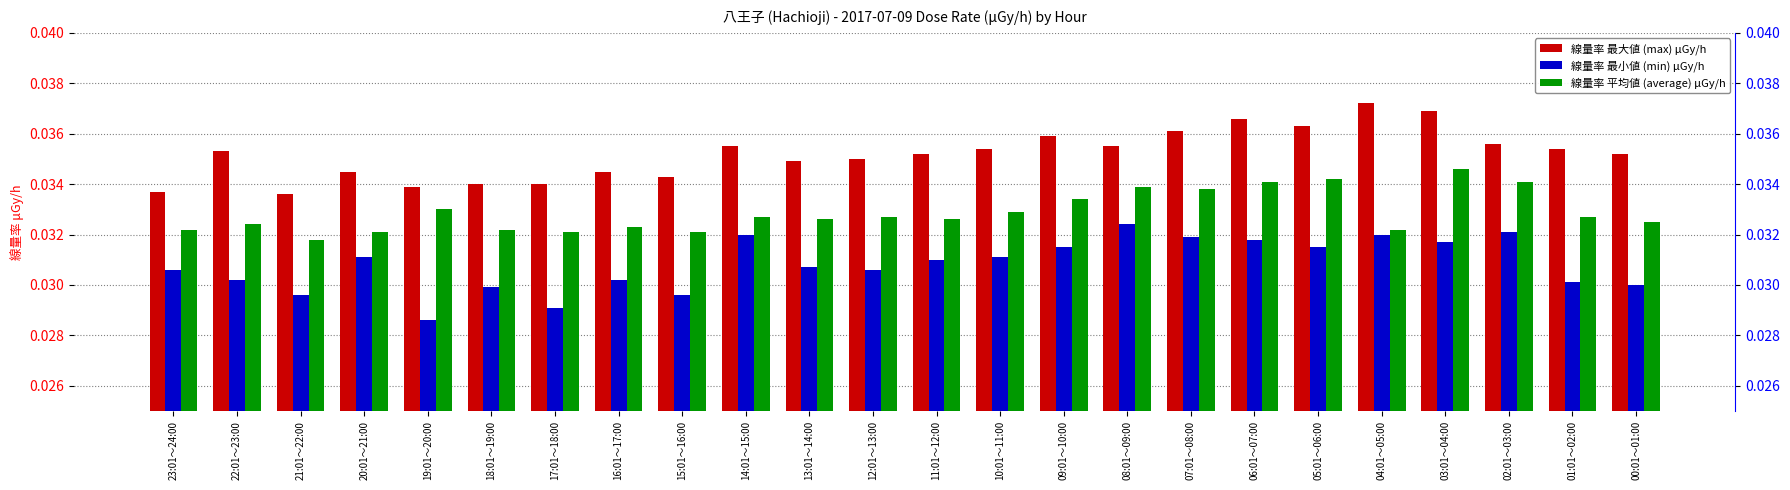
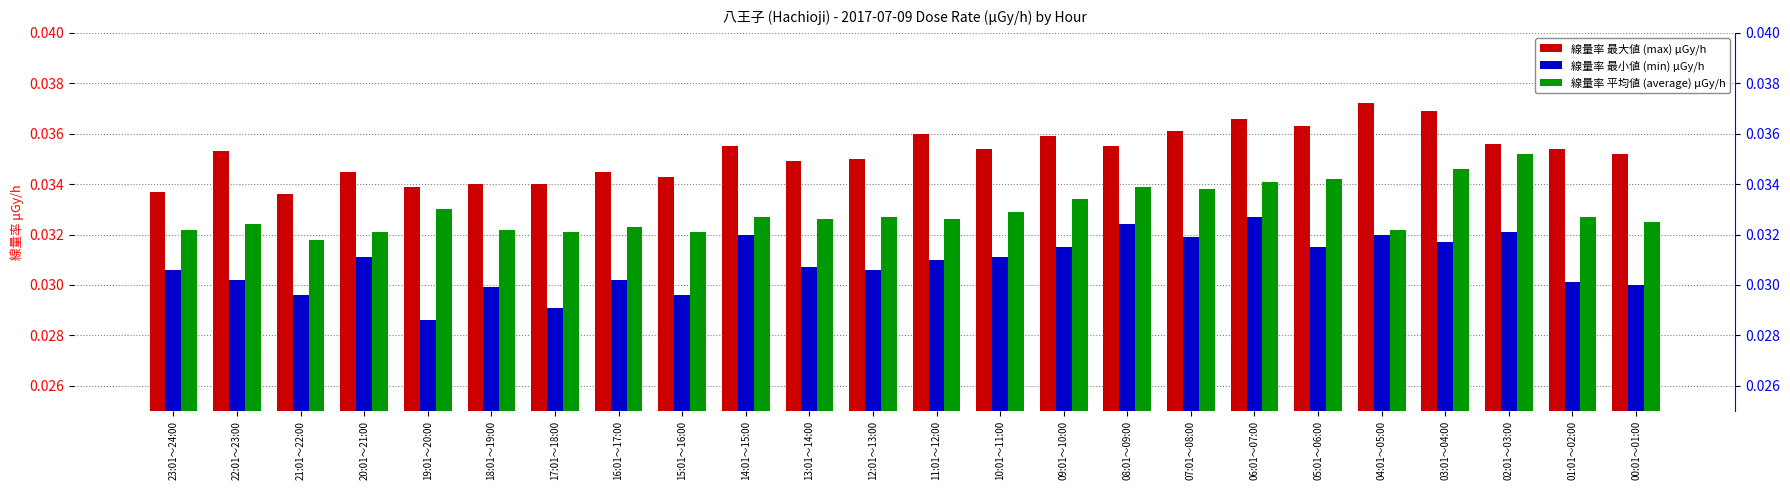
  {
    "線量率 最大値 (max) μGy/h": {
      "23:01～24:00": 0.0337,
      "22:01～23:00": 0.0353,
      "21:01～22:00": 0.0336,
      "20:01～21:00": 0.0345,
      "19:01～20:00": 0.0339,
      "18:01～19:00": 0.0340,
      "17:01～18:00": 0.0340,
      "16:01～17:00": 0.0345,
      "15:01～16:00": 0.0343,
      "14:01～15:00": 0.0355,
      "13:01～14:00": 0.0349,
      "12:01～13:00": 0.0350,
-     "11:01～12:00": 0.0352,
+     "11:01～12:00": 0.0360,
      "10:01～11:00": 0.0354,
      "09:01～10:00": 0.0359,
      "08:01～09:00": 0.0355,
      "07:01～08:00": 0.0361,
      "06:01～07:00": 0.0366,
      "05:01～06:00": 0.0363,
      "04:01～05:00": 0.0372,
      "03:01～04:00": 0.0369,
      "02:01～03:00": 0.0356,
      "01:01～02:00": 0.0354,
      "00:01～01:00": 0.0352
    },
    "線量率 最小値 (min) μGy/h": {
      "23:01～24:00": 0.0306,
      "22:01～23:00": 0.0302,
      "21:01～22:00": 0.0296,
      "20:01～21:00": 0.0311,
      "19:01～20:00": 0.0286,
      "18:01～19:00": 0.0299,
      "17:01～18:00": 0.0291,
      "16:01～17:00": 0.0302,
      "15:01～16:00": 0.0296,
      "14:01～15:00": 0.0320,
      "13:01～14:00": 0.0307,
      "12:01～13:00": 0.0306,
      "11:01～12:00": 0.0310,
      "10:01～11:00": 0.0311,
      "09:01～10:00": 0.0315,
      "08:01～09:00": 0.0324,
      "07:01～08:00": 0.0319,
-     "06:01～07:00": 0.0318,
+     "06:01～07:00": 0.0327,
      "05:01～06:00": 0.0315,
      "04:01～05:00": 0.0320,
      "03:01～04:00": 0.0317,
      "02:01～03:00": 0.0321,
      "01:01～02:00": 0.0301,
      "00:01～01:00": 0.0300
    },
    "線量率 平均値 (average) μGy/h": {
      "23:01～24:00": 0.0322,
      "22:01～23:00": 0.0324,
      "21:01～22:00": 0.0318,
      "20:01～21:00": 0.0321,
      "19:01～20:00": 0.0330,
      "18:01～19:00": 0.0322,
      "17:01～18:00": 0.0321,
      "16:01～17:00": 0.0323,
      "15:01～16:00": 0.0321,
      "14:01～15:00": 0.0327,
      "13:01～14:00": 0.0326,
      "12:01～13:00": 0.0327,
      "11:01～12:00": 0.0326,
      "10:01～11:00": 0.0329,
      "09:01～10:00": 0.0334,
      "08:01～09:00": 0.0339,
      "07:01～08:00": 0.0338,
      "06:01～07:00": 0.0341,
      "05:01～06:00": 0.0342,
      "04:01～05:00": 0.0322,
      "03:01～04:00": 0.0346,
-     "02:01～03:00": 0.0341,
+     "02:01～03:00": 0.0352,
      "01:01～02:00": 0.0327,
      "00:01～01:00": 0.0325
    }
  }
